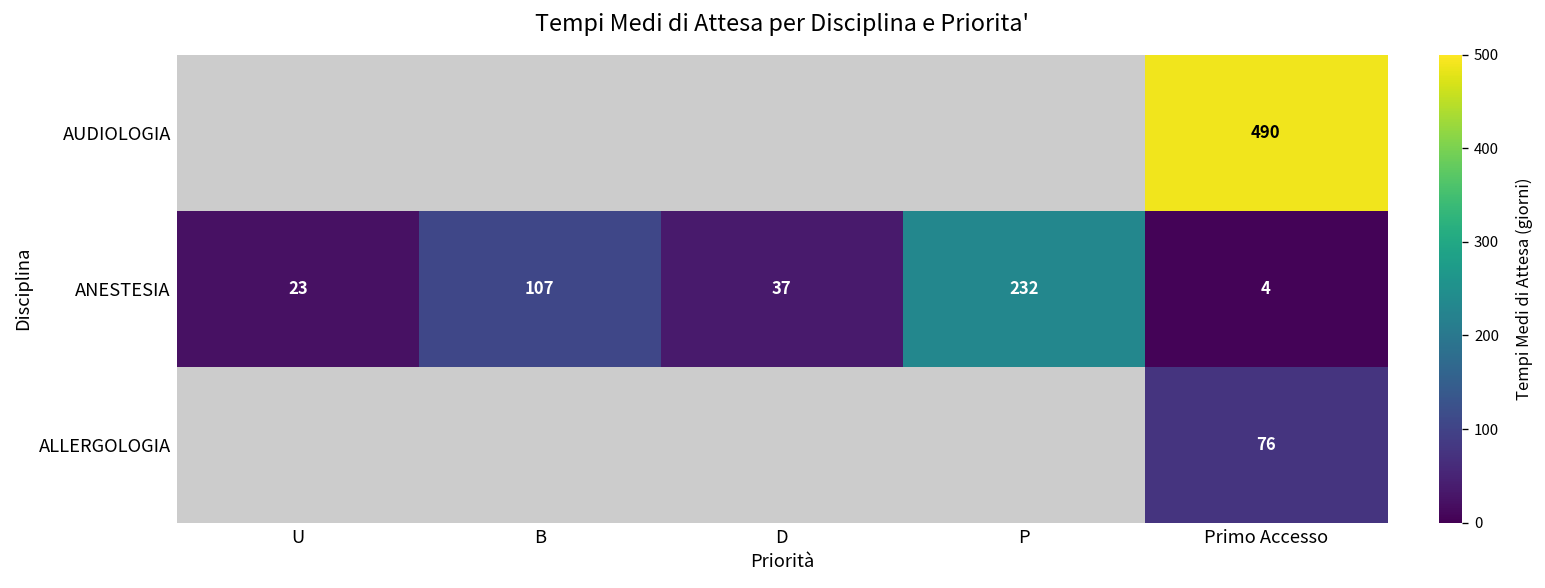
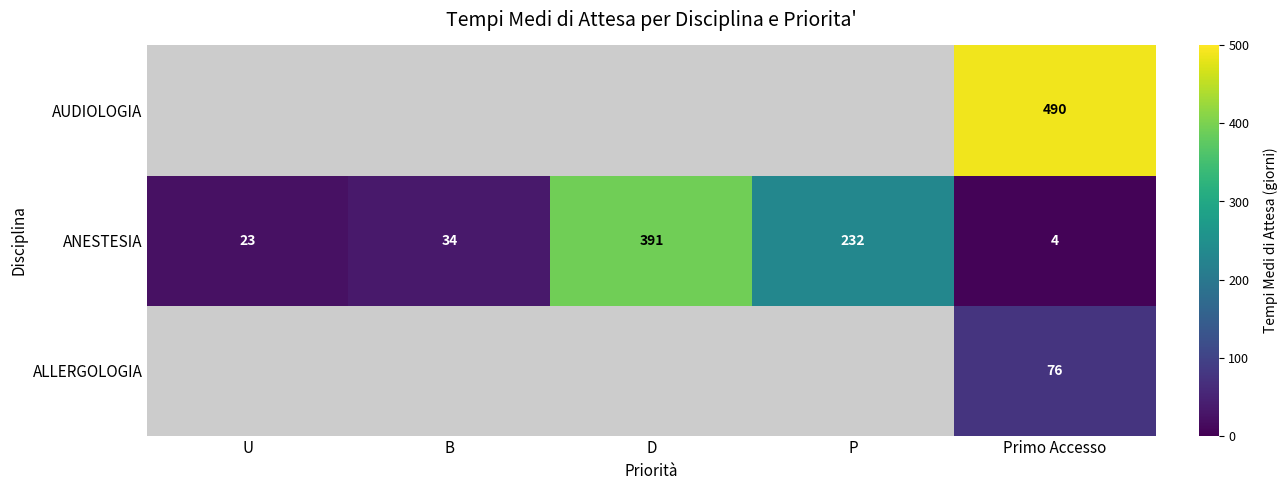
  {
    "AUDIOLOGIA": {
      "Primo Accesso": 490
    },
    "ANESTESIA": {
      "U": 23,
-     "B": 107,
-     "D": 37,
+     "B": 34,
+     "D": 391,
      "P": 232,
      "Primo Accesso": 4
    },
    "ALLERGOLOGIA": {
      "Primo Accesso": 76
    }
  }
